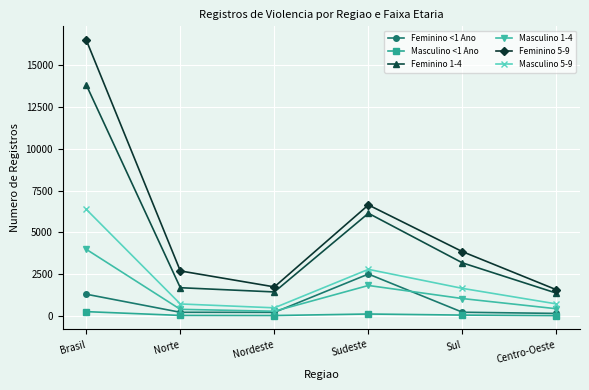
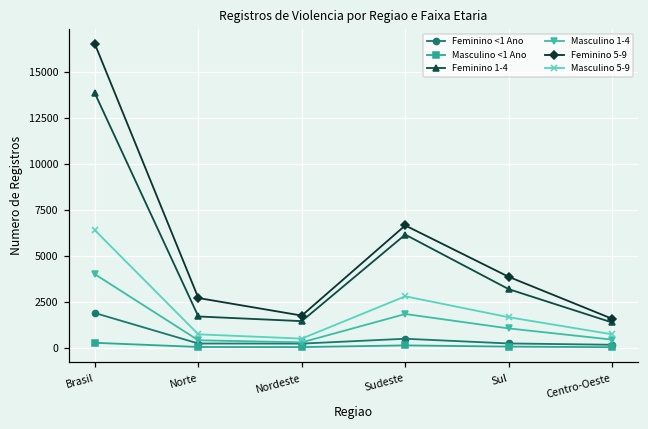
  {
    "Feminino <1 Ano": {
-     "Brasil": 1300,
+     "Brasil": 1900,
      "Norte": 200,
-     "Sudeste": 2500,
+     "Sudeste": 500,
      "Sul": 200
    }
  }
